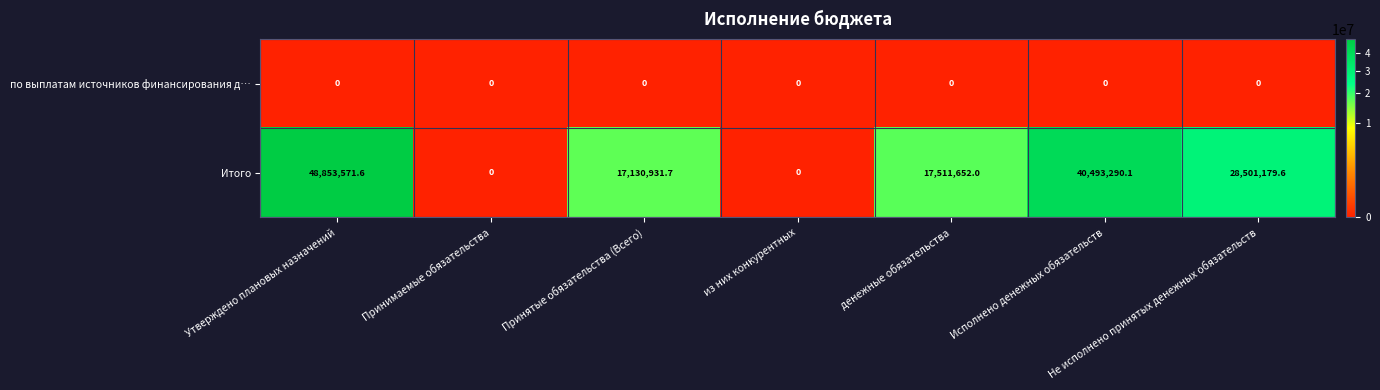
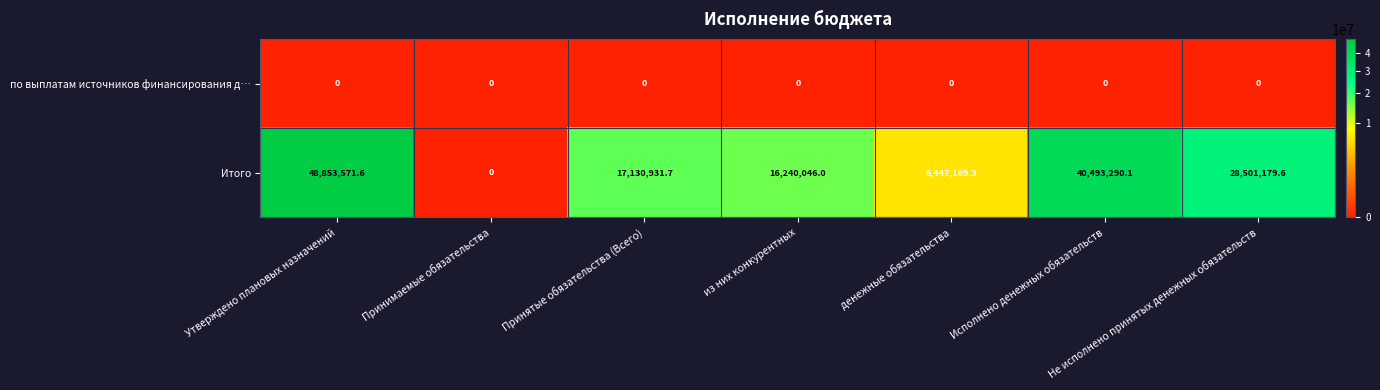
  {
    "по выплатам источников финансирования д…": {
      "Утверждено плановых назначений": "0",
      "Принимаемые обязательства": "0",
      "Принятые обязательства (Всего)": "0",
      "из них конкурентных": "0",
      "денежные обязательства": "0",
      "Исполнено денежных обязательств": "0",
      "Не исполнено принятых денежных обязательств": "0"
    },
    "Итого": {
      "Утверждено плановых назначений": "48,853,571.6",
      "Принимаемые обязательства": "0",
      "Принятые обязательства (Всего)": "17,130,931.7",
-     "из них конкурентных": "0",
-     "денежные обязательства": "17,511,652.0",
+     "из них конкурентных": "16,240,046.0",
+     "денежные обязательства": "6,447,169.3",
      "Исполнено денежных обязательств": "40,493,290.1",
      "Не исполнено принятых денежных обязательств": "28,501,179.6"
    }
  }
